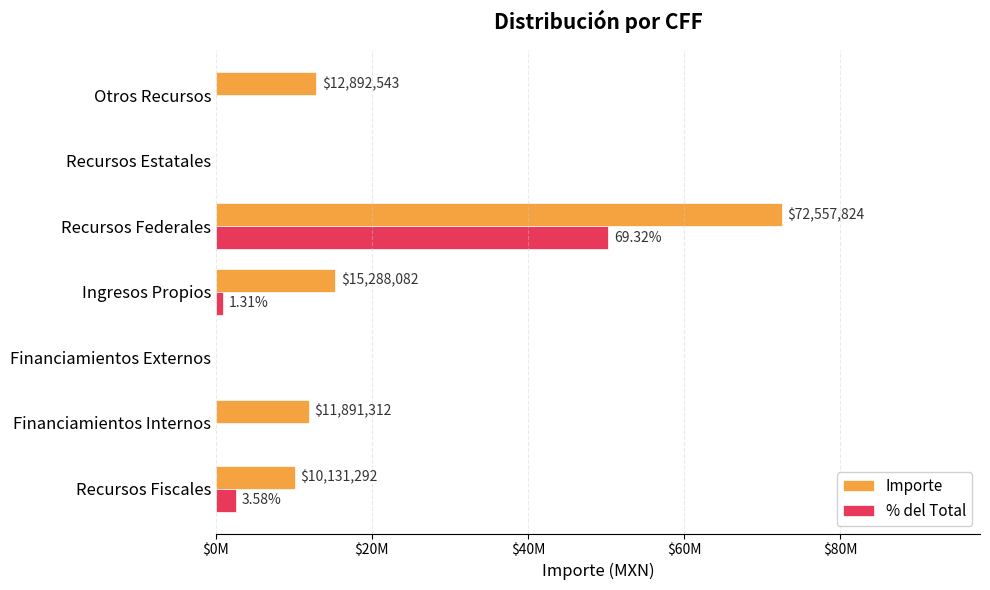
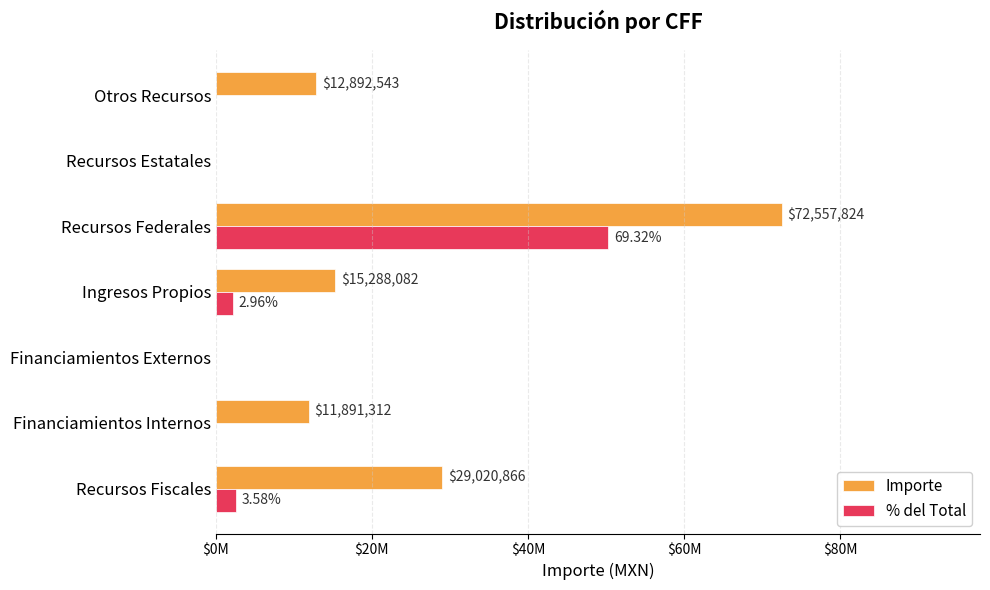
  {
    "Importe": {
      "Otros Recursos": "$12,892,543",
      "Recursos Federales": "$72,557,824",
      "Ingresos Propios": "$15,288,082",
      "Financiamientos Internos": "$11,891,312",
-     "Recursos Fiscales": "$10,131,292"
+     "Recursos Fiscales": "$29,020,866"
    },
    "% del Total": {
-     "Ingresos Propios": "1.31%"
+     "Ingresos Propios": "2.96%"
    }
  }
